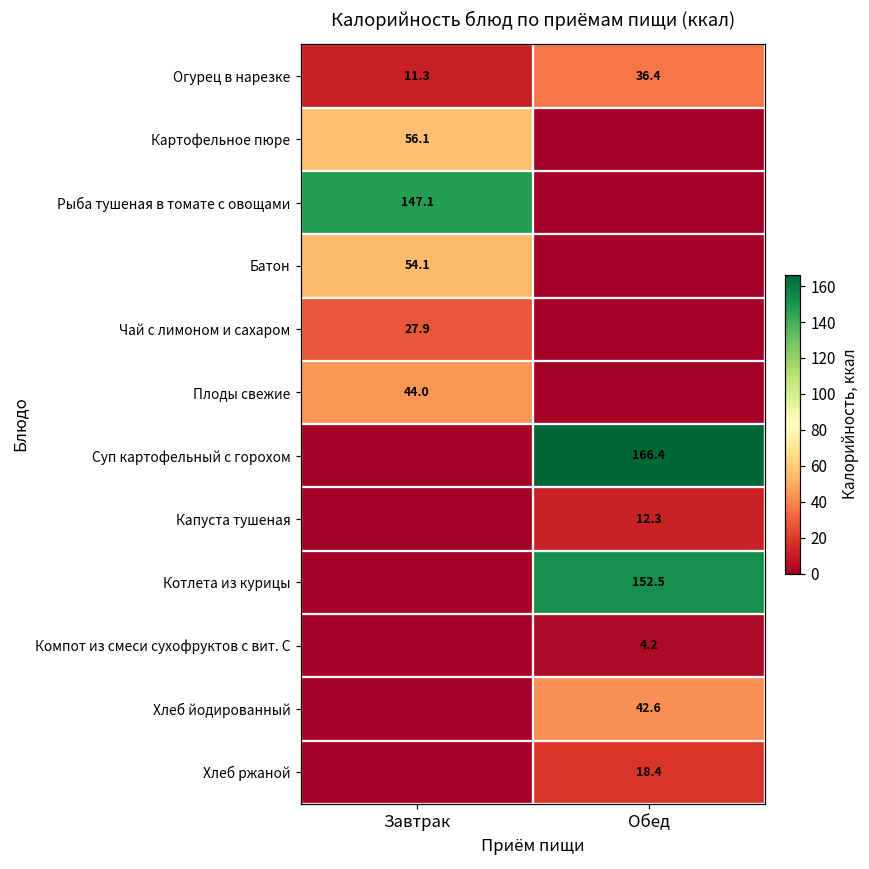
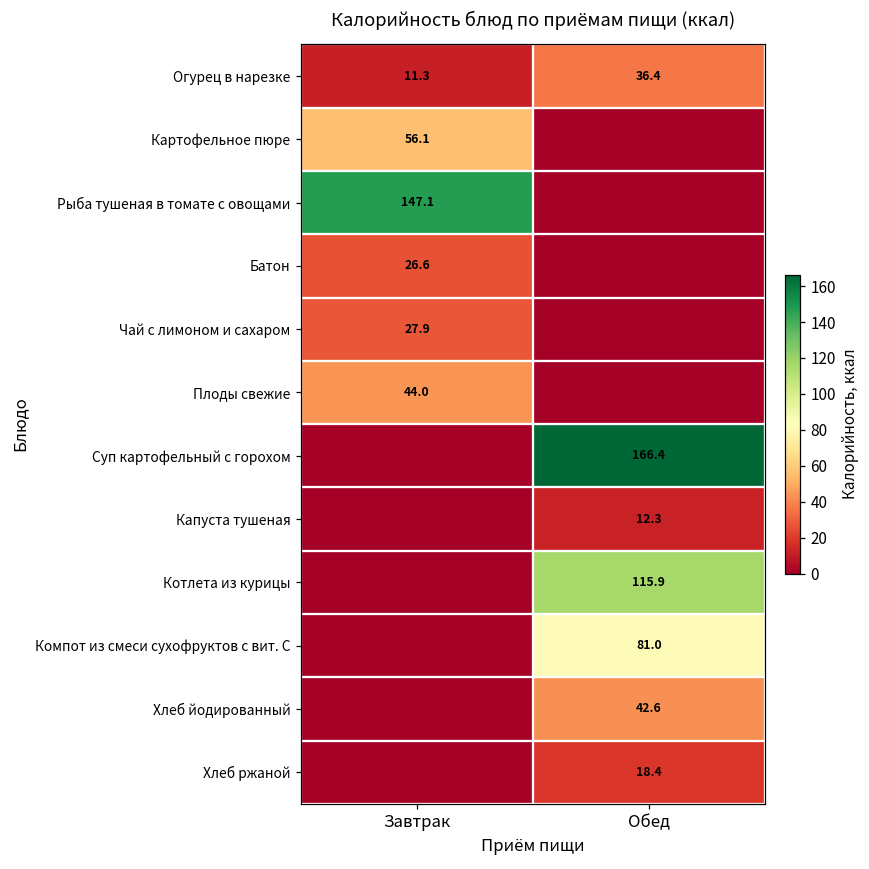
  {
    "Огурец в нарезке": {
      "Завтрак": 11.3,
      "Обед": 36.4
    },
    "Картофельное пюре": {
      "Завтрак": 56.1
    },
    "Рыба тушеная в томате с овощами": {
      "Завтрак": 147.1
    },
    "Батон": {
-     "Завтрак": 54.1
+     "Завтрак": 26.6
    },
    "Чай с лимоном и сахаром": {
      "Завтрак": 27.9
    },
    "Плоды свежие": {
      "Завтрак": 44.0
    },
    "Суп картофельный с горохом": {
      "Обед": 166.4
    },
    "Капуста тушеная": {
      "Обед": 12.3
    },
    "Котлета из курицы": {
-     "Обед": 152.5
+     "Обед": 115.9
    },
    "Компот из смеси сухофруктов с вит. С": {
-     "Обед": 4.2
+     "Обед": 81.0
    },
    "Хлеб йодированный": {
      "Обед": 42.6
    },
    "Хлеб ржаной": {
      "Обед": 18.4
    }
  }
